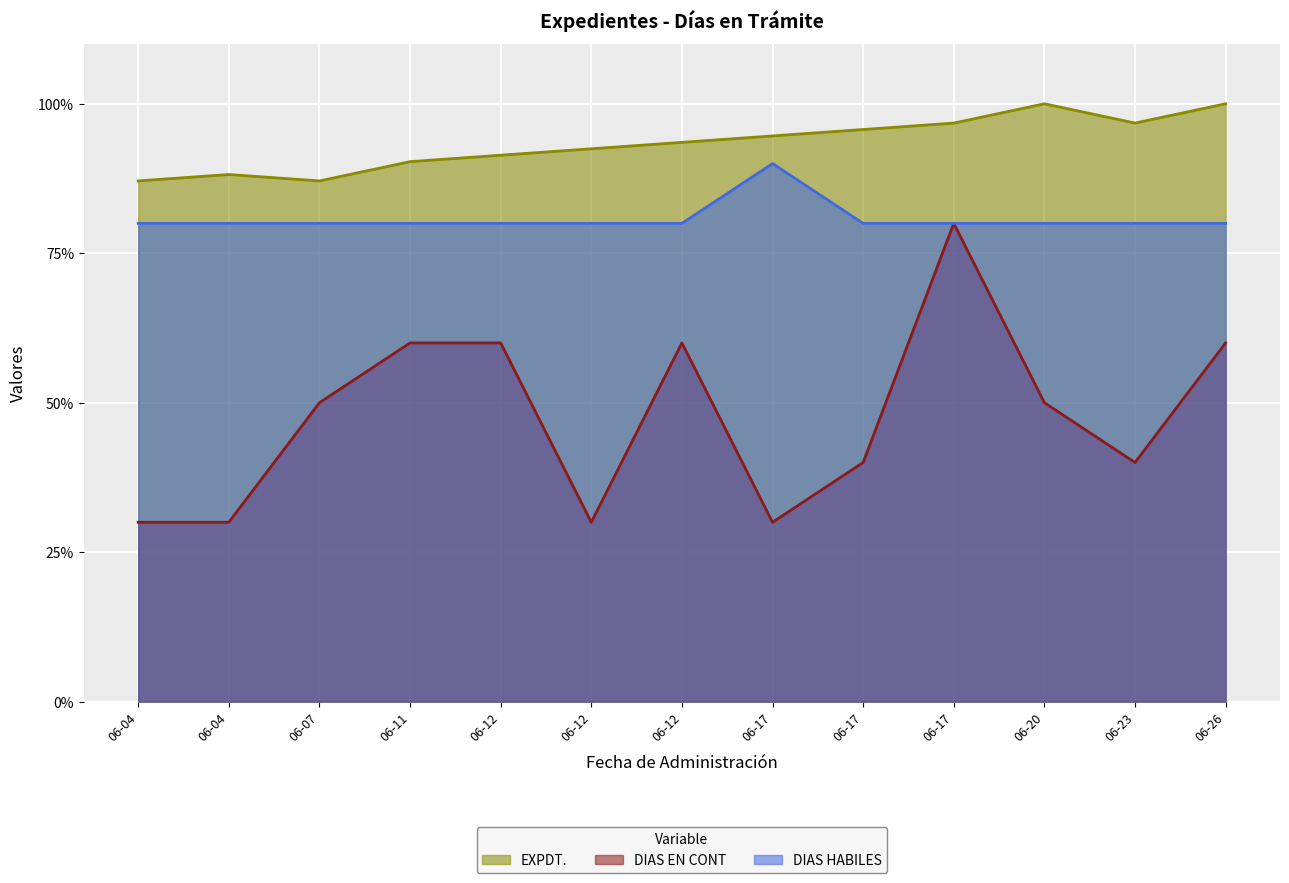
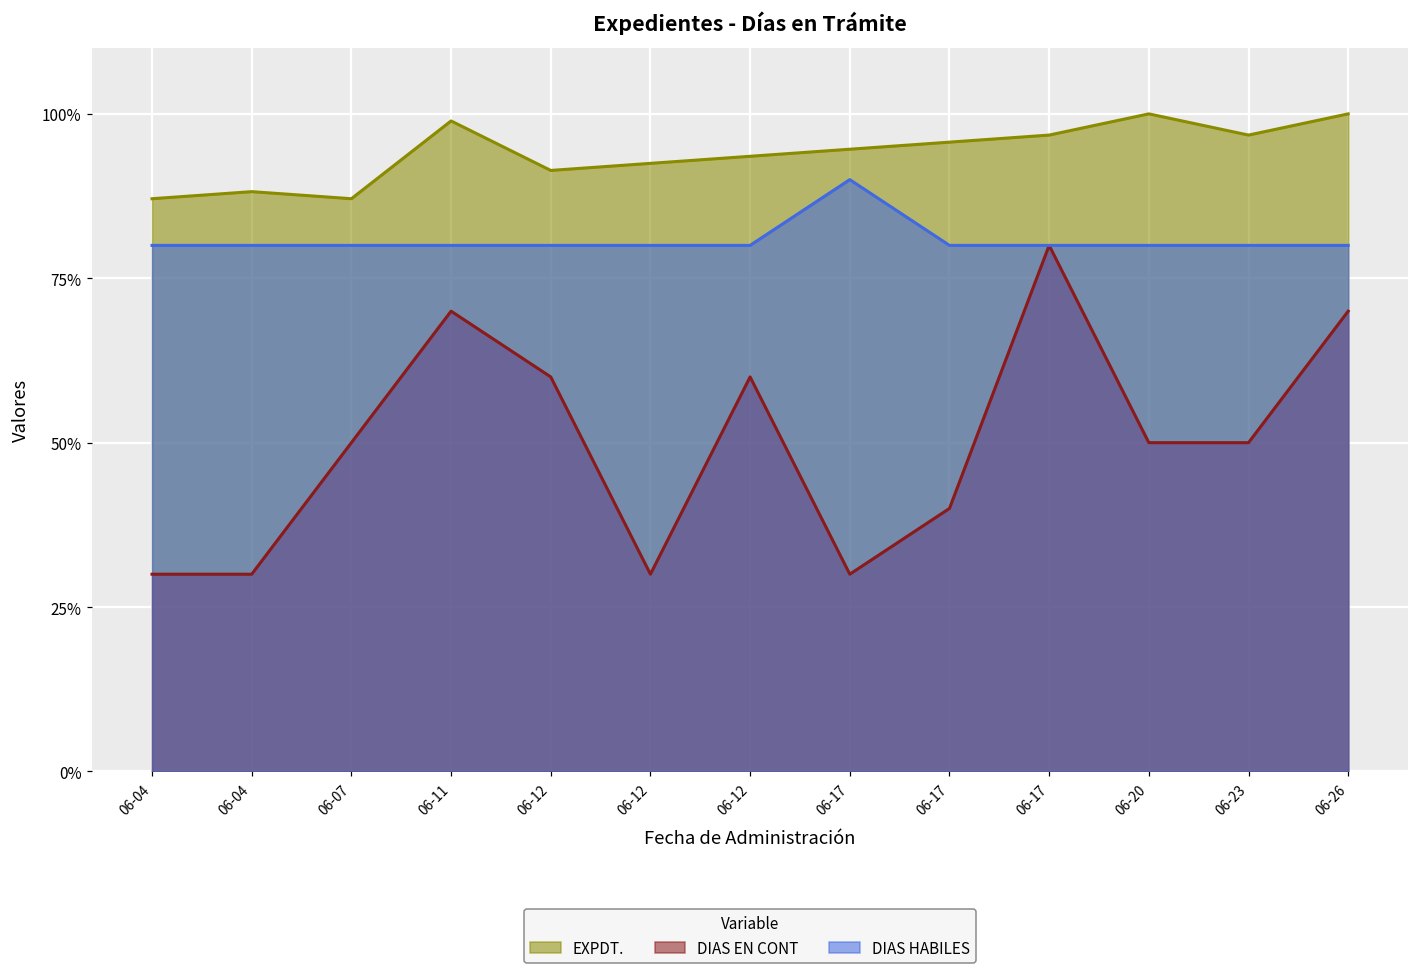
  {
    "EXPDT.": {
      "06-07": "87%",
-     "06-11": "90%",
+     "06-11": "99%",
      "06-20": "100%",
      "06-23": "97%",
      "06-26": "100%"
    },
    "DIAS EN CONT": {
      "06-07": "50%",
-     "06-11": "60%",
+     "06-11": "70%",
      "06-20": "50%",
-     "06-23": "40%",
-     "06-26": "60%"
+     "06-23": "50%",
+     "06-26": "70%"
    },
    "DIAS HABILES": {
      "06-07": "80%",
      "06-11": "80%",
      "06-20": "80%",
      "06-23": "80%",
      "06-26": "80%"
    }
  }
